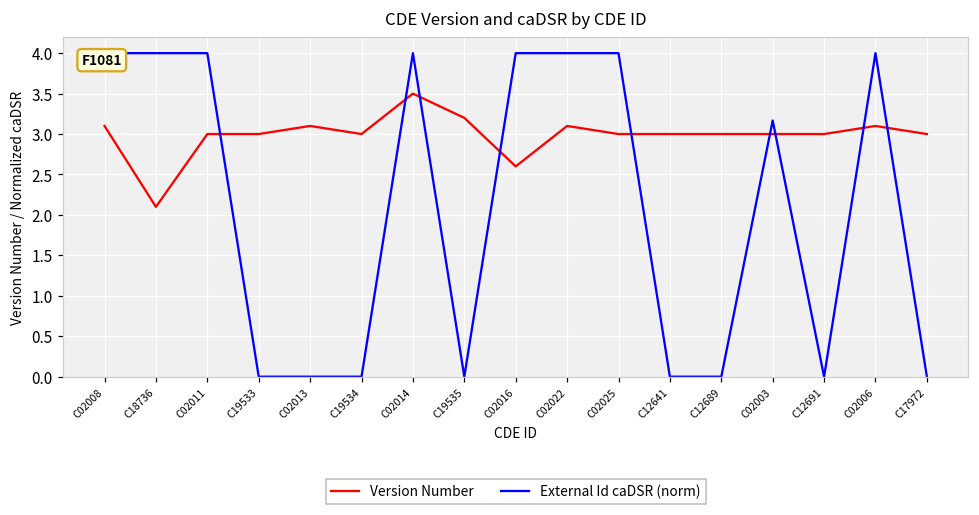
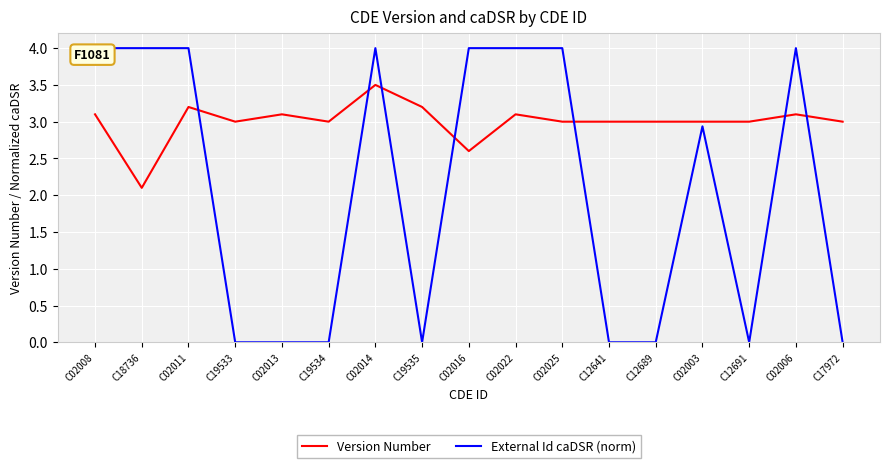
  {
    "Version Number": {
      "C02008": 3.1,
      "C18736": 2.1,
-     "C02011": 3.0,
+     "C02011": 3.2,
      "C19533": 3.0,
      "C02013": 3.1,
      "C19534": 3.0,
      "C02014": 3.5,
      "C19535": 3.2,
      "C02016": 2.6,
      "C02022": 3.1,
      "C02025": 3.0,
      "C12641": 3.0,
      "C12689": 3.0,
      "C02003": 3.0,
      "C12691": 3.0,
      "C02006": 3.1,
      "C17972": 3.0
    },
    "External Id caDSR (norm)": {
      "C18736": 4.0,
      "C02011": 4.0,
      "C19533": 0.0,
      "C02013": 0.0,
      "C19534": 0.0,
      "C02014": 4.0,
      "C19535": 0.0,
      "C02016": 4.0,
      "C02022": 4.0,
      "C02025": 4.0,
      "C12641": 0.0,
      "C12689": 0.0,
-     "C02003": 3.2,
+     "C02003": 2.9,
      "C12691": 0.0,
      "C02006": 4.0,
      "C17972": 0.0
    }
  }
